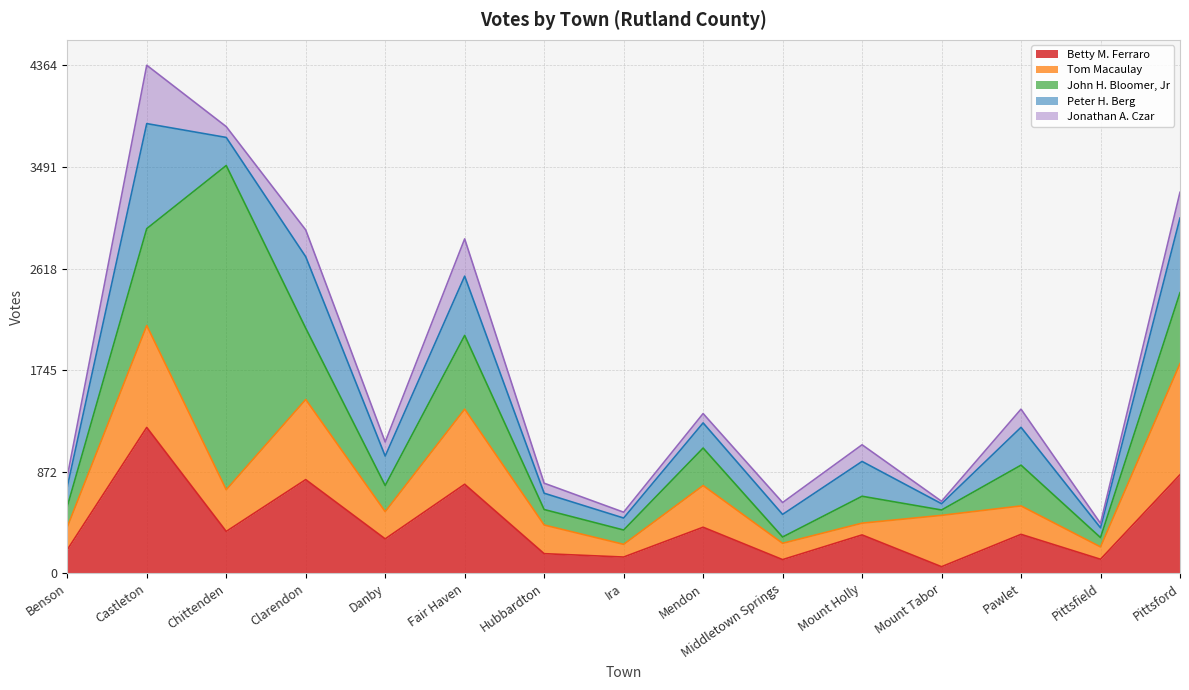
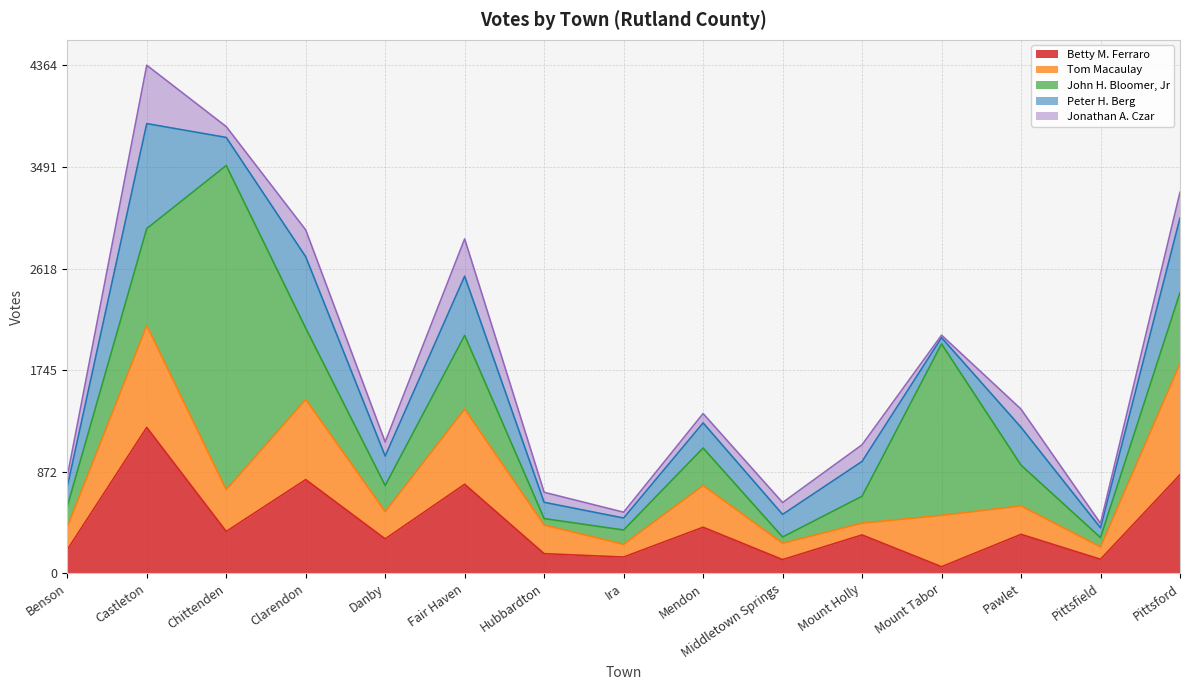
  {
    "Betty M. Ferraro": {
      "Benson": 200,
      "Castleton": 1250,
      "Chittenden": 360,
      "Clarendon": 810,
      "Danby": 300,
      "Fair Haven": 770,
      "Hubbardton": 170,
      "Ira": 140,
      "Mendon": 400,
      "Middletown Springs": 120,
      "Mount Holly": 330,
      "Mount Tabor": 60,
      "Pawlet": 340,
      "Pittsfield": 120,
      "Pittsford": 850
    },
    "Tom Macaulay": {
      "Benson": 200,
      "Castleton": 880,
      "Chittenden": 360,
      "Clarendon": 690,
      "Danby": 230,
      "Fair Haven": 650,
      "Hubbardton": 250,
      "Ira": 110,
      "Mendon": 360,
      "Middletown Springs": 140,
      "Mount Holly": 100,
      "Mount Tabor": 440,
      "Pawlet": 240,
      "Pittsfield": 110,
      "Pittsford": 950
    },
    "John H. Bloomer, Jr": {
      "Benson": 180,
      "Castleton": 830,
      "Chittenden": 2780,
      "Clarendon": 610,
      "Danby": 220,
      "Fair Haven": 630,
-     "Hubbardton": 130,
+     "Hubbardton": 60,
      "Ira": 120,
      "Mendon": 320,
      "Middletown Springs": 50,
      "Mount Holly": 230,
-     "Mount Tabor": 50,
+     "Mount Tabor": 1470,
      "Pawlet": 350,
      "Pittsfield": 80,
      "Pittsford": 610
    },
    "Peter H. Berg": {
      "Benson": 170,
      "Castleton": 900,
      "Chittenden": 240,
      "Clarendon": 610,
      "Danby": 250,
      "Fair Haven": 510,
      "Hubbardton": 140,
      "Ira": 100,
      "Mendon": 220,
      "Middletown Springs": 190,
      "Mount Holly": 300,
      "Pawlet": 330,
      "Pittsfield": 80,
      "Pittsford": 640
    },
    "Jonathan A. Czar": {
      "Benson": 90,
      "Castleton": 500,
      "Chittenden": 90,
      "Clarendon": 230,
      "Danby": 120,
      "Fair Haven": 320,
      "Hubbardton": 90,
      "Ira": 50,
      "Mendon": 80,
      "Middletown Springs": 100,
      "Mount Holly": 140,
      "Pawlet": 160,
      "Pittsfield": 40,
      "Pittsford": 220
    }
  }
